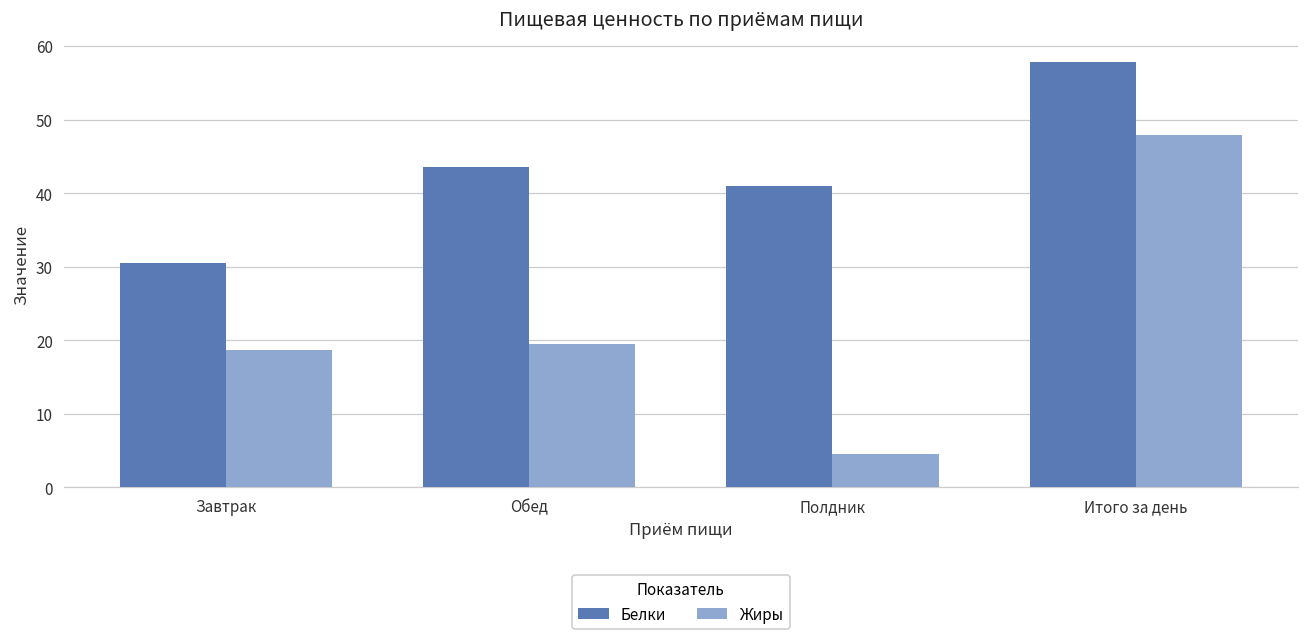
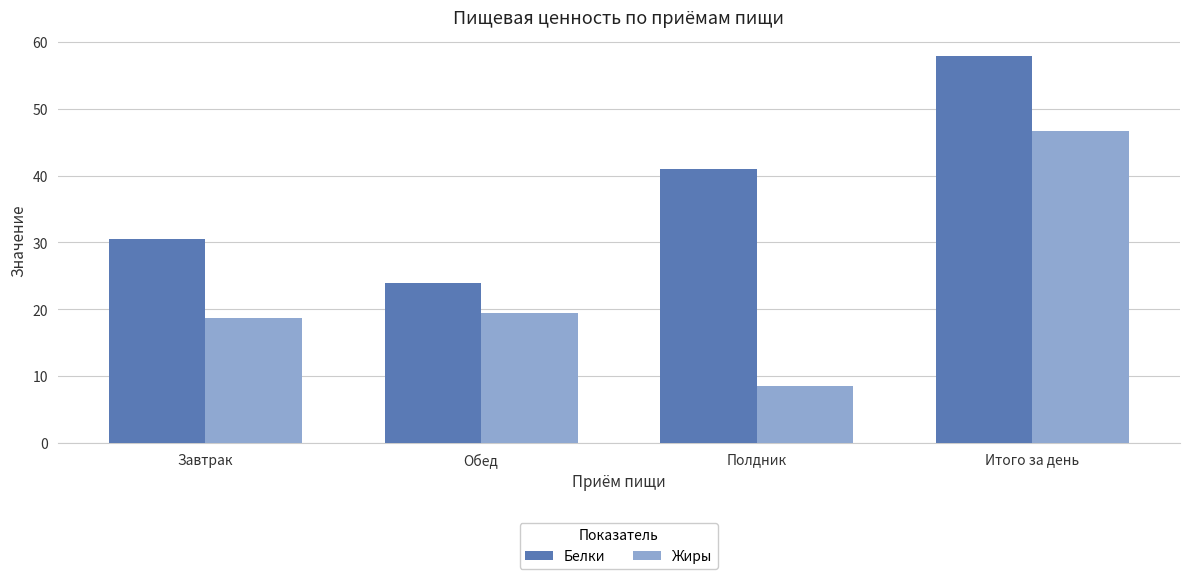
  {
    "Белки": {
      "Завтрак": 31,
-     "Обед": 44,
+     "Обед": 24,
      "Полдник": 41,
      "Итого за день": 58
    },
    "Жиры": {
      "Завтрак": 19,
      "Обед": 19,
-     "Полдник": 5,
-     "Итого за день": 48
+     "Полдник": 9,
+     "Итого за день": 47
    }
  }
